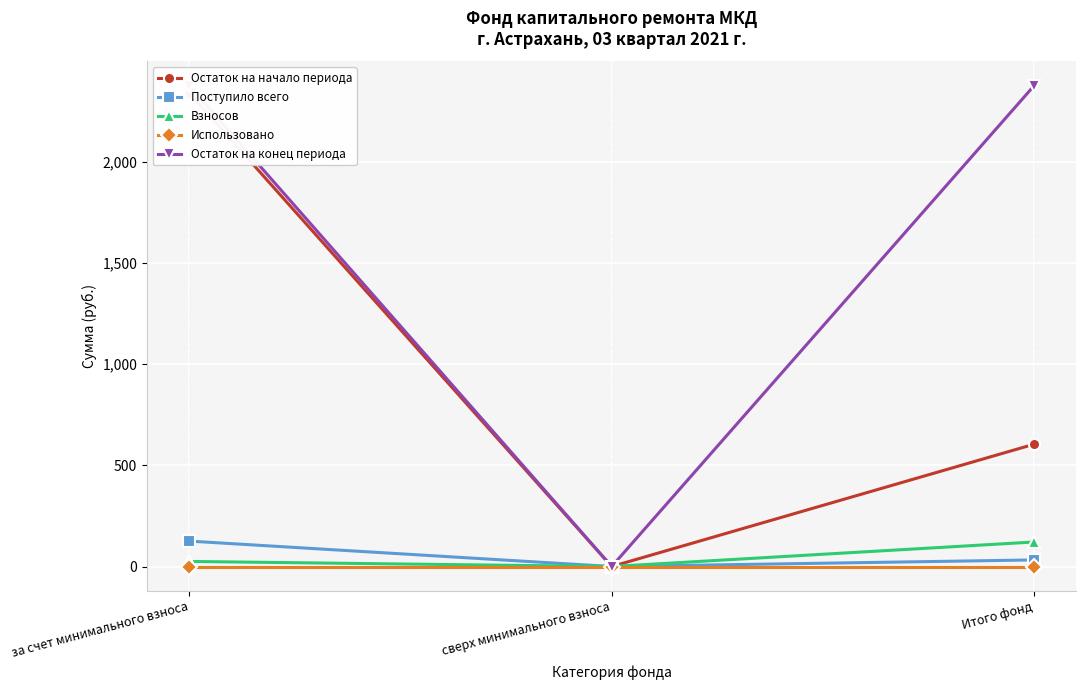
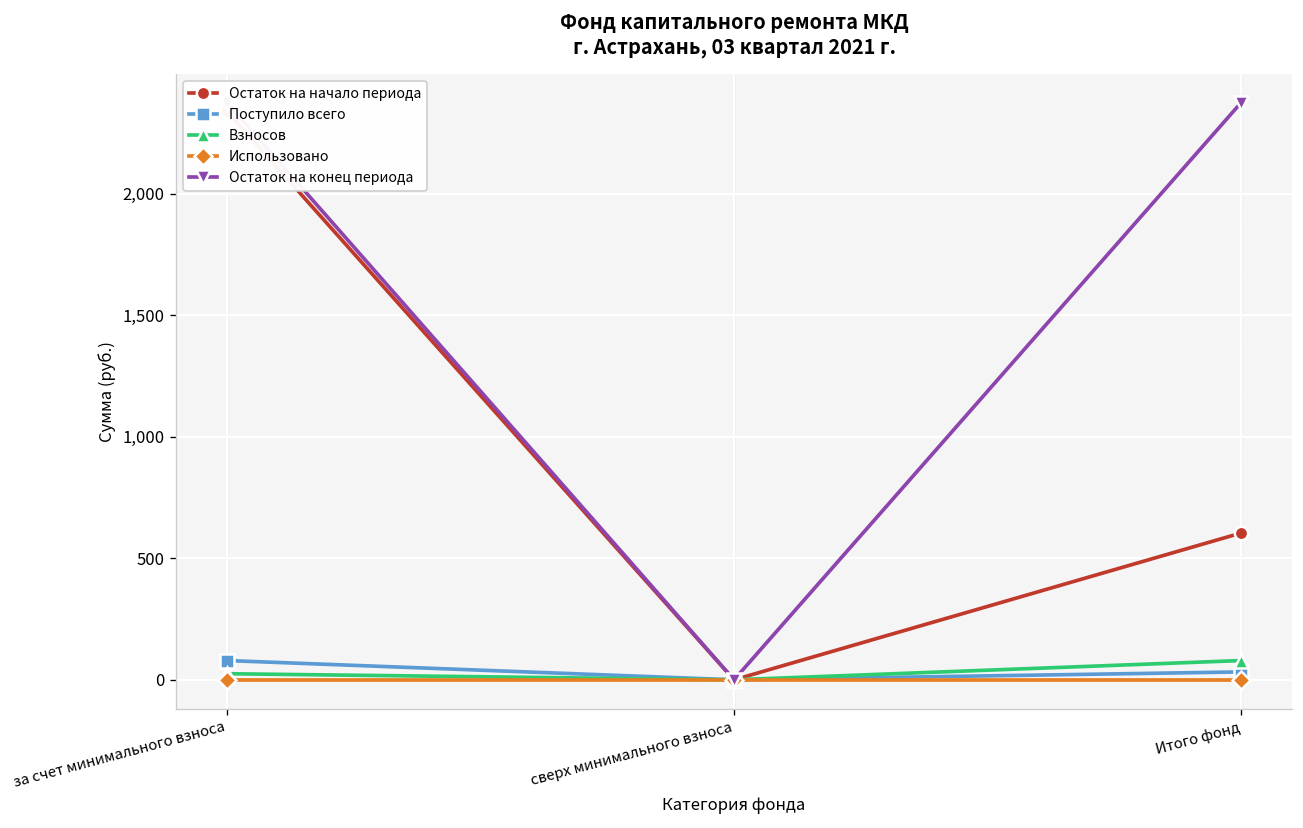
  {
    "Остаток на начало периода": {
      "Итого фонд": "600"
    },
    "Поступило всего": {
-     "за счет минимального взноса": "130",
+     "за счет минимального взноса": "80",
      "Итого фонд": "30"
    },
    "Взносов": {
      "за счет минимального взноса": "30",
-     "Итого фонд": "120"
+     "Итого фонд": "80"
    },
    "Использовано": {
      "за счет минимального взноса": "0",
      "Итого фонд": "0"
    },
    "Остаток на конец периода": {
      "Итого фонд": "2,380"
    }
  }
